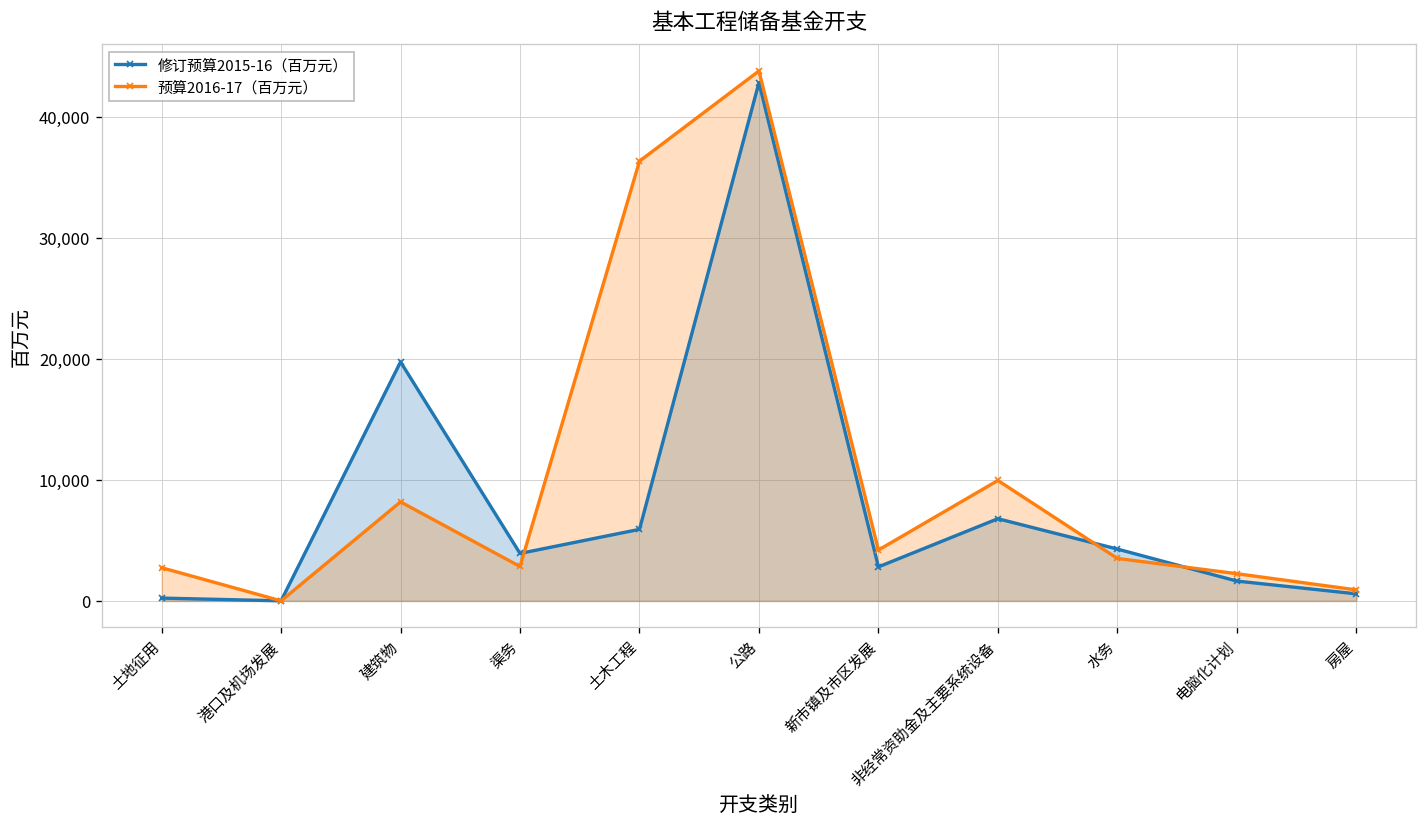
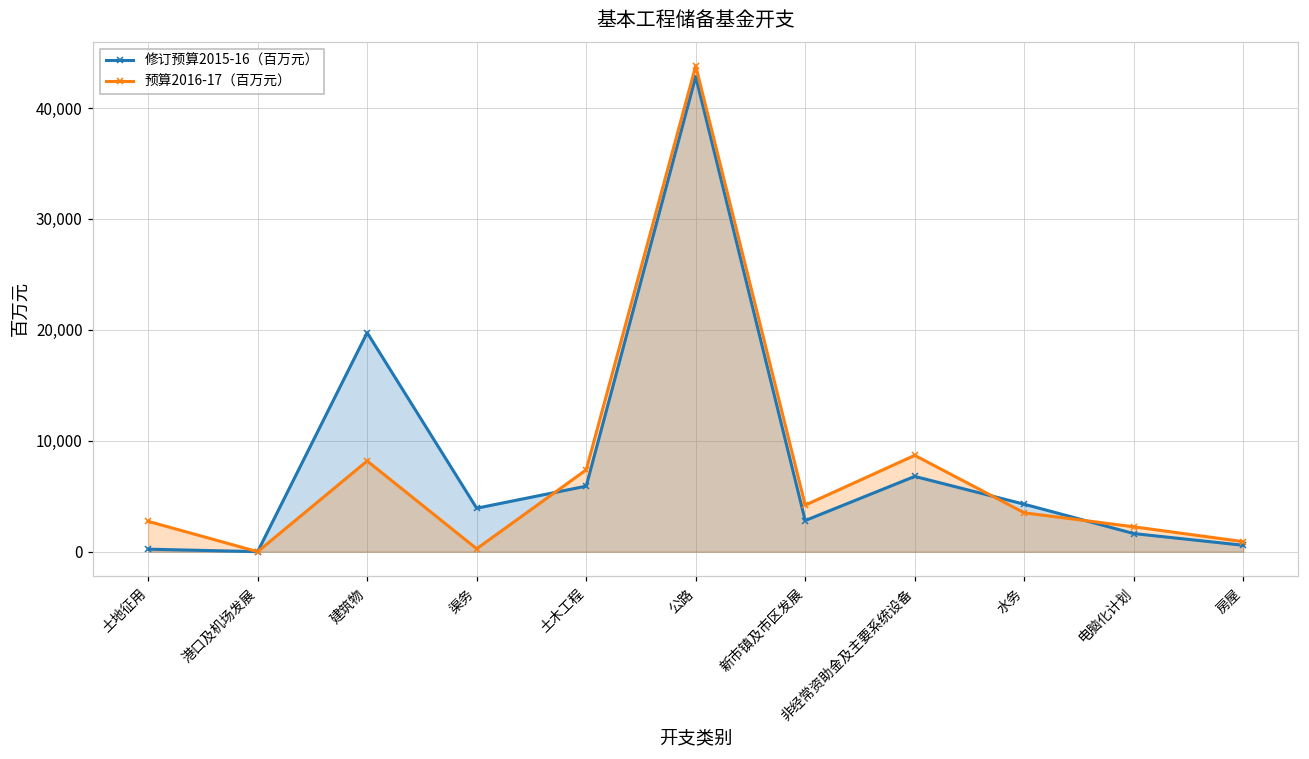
  {
    "修订预算2015-16（百万元）": {
      "土地征用": "200",
      "建筑物": "19,700",
      "渠务": "3,900",
      "土木工程": "5,900",
      "公路": "42,800",
      "新市镇及市区发展": "2,800",
      "非经常资助金及主要系统设备": "6,800",
      "水务": "4,300",
      "电脑化计划": "1,600",
      "房屋": "600"
    },
    "预算2016-17（百万元）": {
      "土地征用": "2,700",
      "建筑物": "8,200",
-     "渠务": "2,800",
-     "土木工程": "36,300",
+     "渠务": "300",
+     "土木工程": "7,400",
      "公路": "43,800",
      "新市镇及市区发展": "4,200",
-     "非经常资助金及主要系统设备": "9,900",
+     "非经常资助金及主要系统设备": "8,700",
      "水务": "3,500",
      "电脑化计划": "2,200",
      "房屋": "900"
    }
  }
